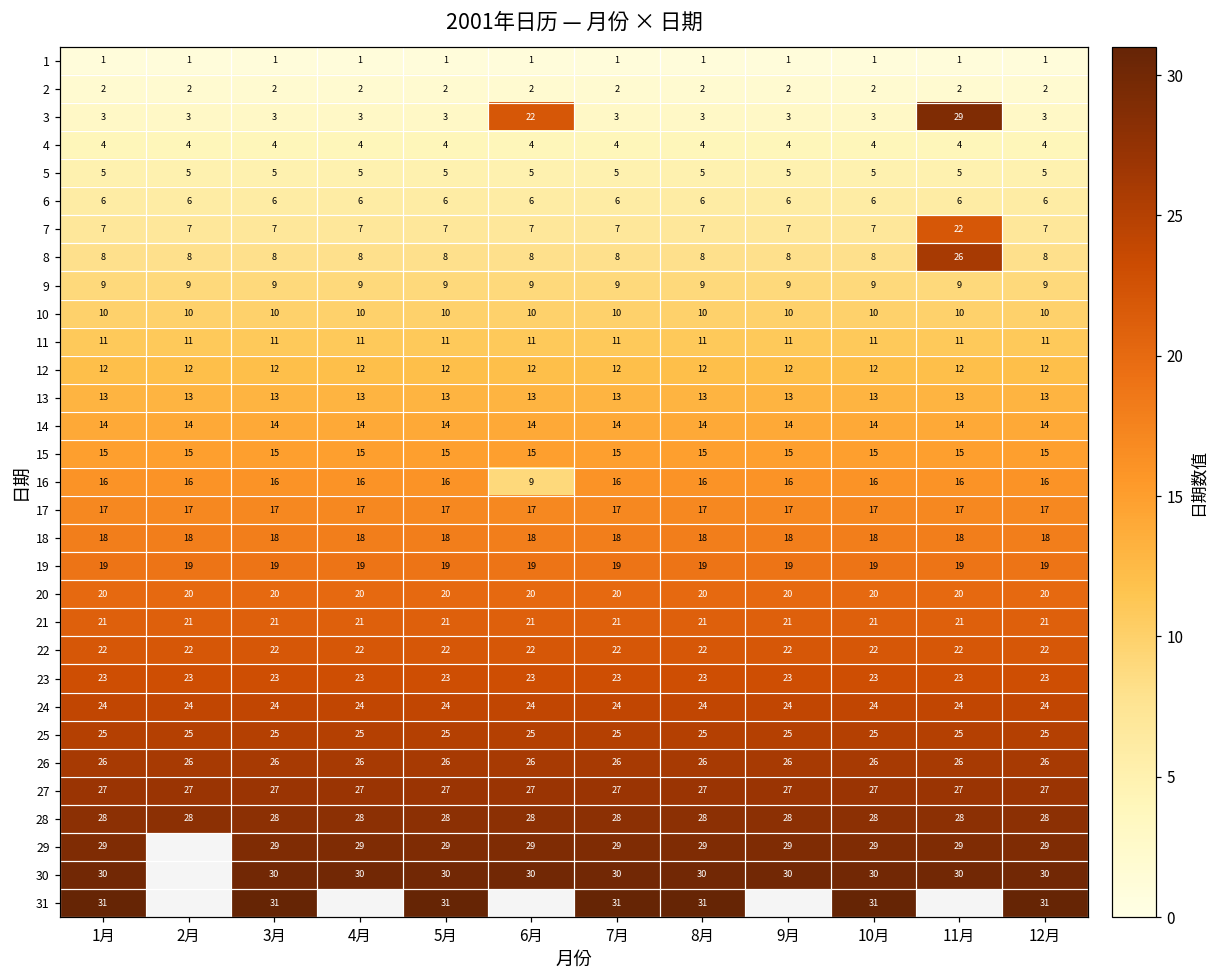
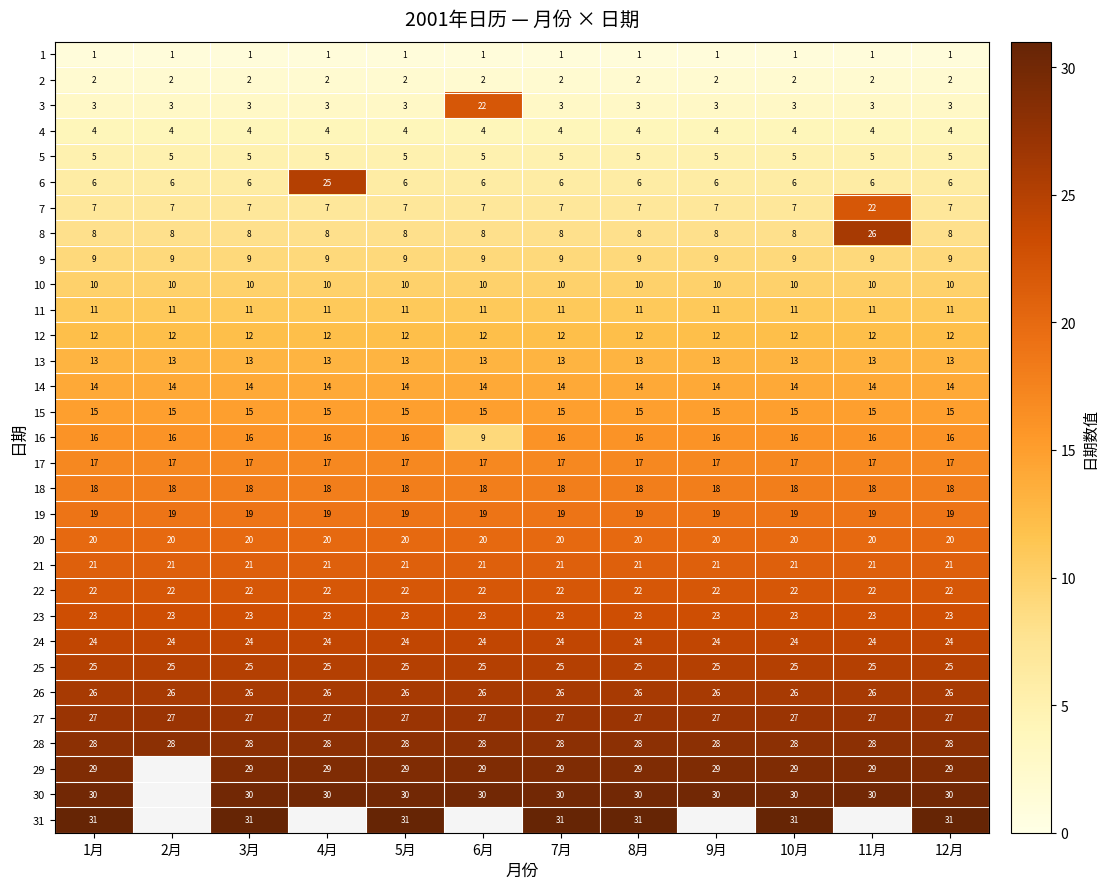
  {
    "3": {
      "1月": 3,
      "2月": 3,
      "3月": 3,
      "4月": 3,
      "5月": 3,
      "6月": 22,
      "7月": 3,
      "8月": 3,
      "9月": 3,
      "10月": 3,
-     "11月": 29,
+     "11月": 3,
      "12月": 3
    },
    "6": {
      "1月": 6,
      "2月": 6,
      "3月": 6,
-     "4月": 6,
+     "4月": 25,
      "5月": 6,
      "6月": 6,
      "7月": 6,
      "8月": 6,
      "9月": 6,
      "10月": 6,
      "11月": 6,
      "12月": 6
    }
  }
